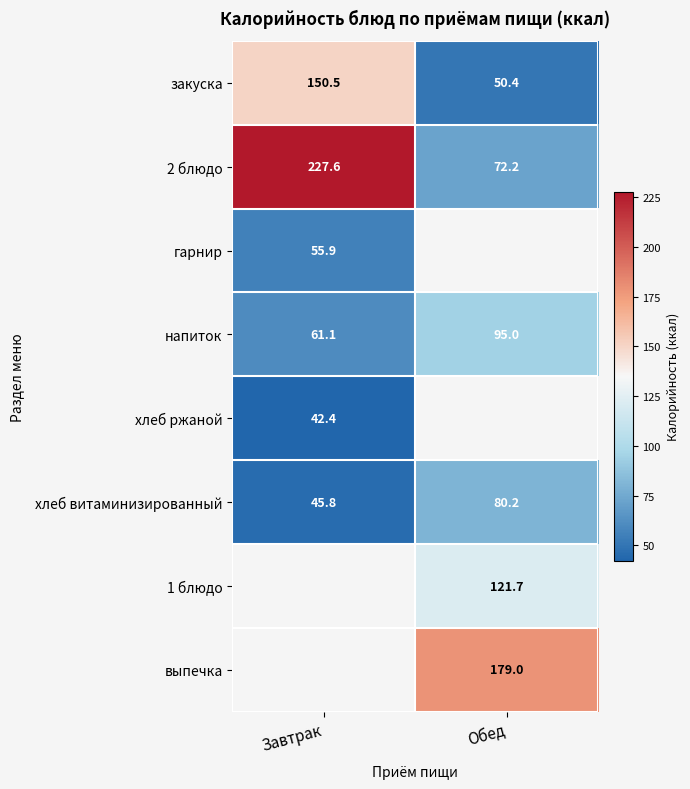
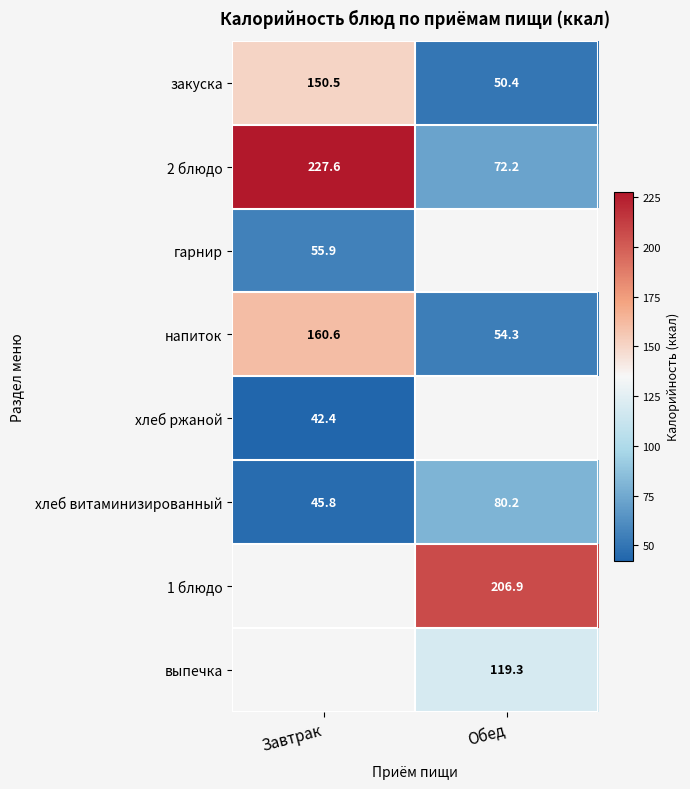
  {
    "закуска": {
      "Завтрак": 150.5,
      "Обед": 50.4
    },
    "2 блюдо": {
      "Завтрак": 227.6,
      "Обед": 72.2
    },
    "гарнир": {
      "Завтрак": 55.9
    },
    "напиток": {
-     "Завтрак": 61.1,
-     "Обед": 95.0
+     "Завтрак": 160.6,
+     "Обед": 54.3
    },
    "хлеб ржаной": {
      "Завтрак": 42.4
    },
    "хлеб витаминизированный": {
      "Завтрак": 45.8,
      "Обед": 80.2
    },
    "1 блюдо": {
-     "Обед": 121.7
+     "Обед": 206.9
    },
    "выпечка": {
-     "Обед": 179.0
+     "Обед": 119.3
    }
  }
